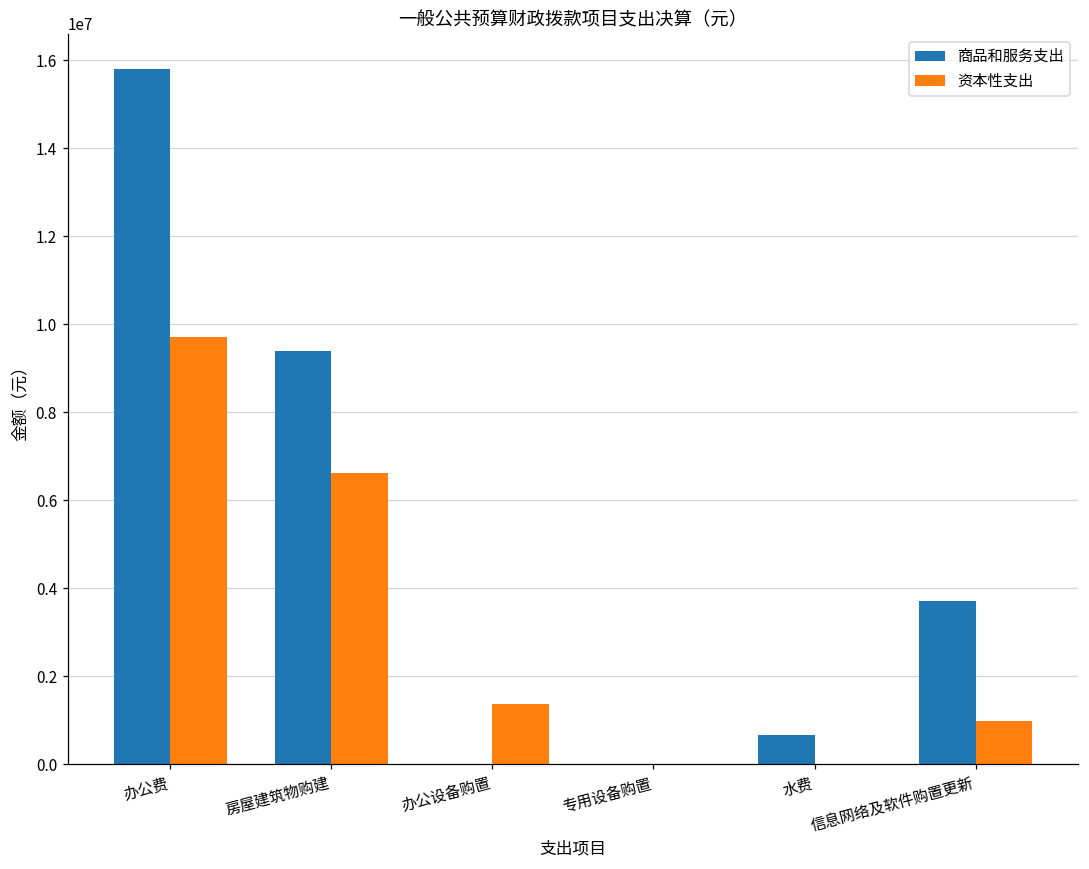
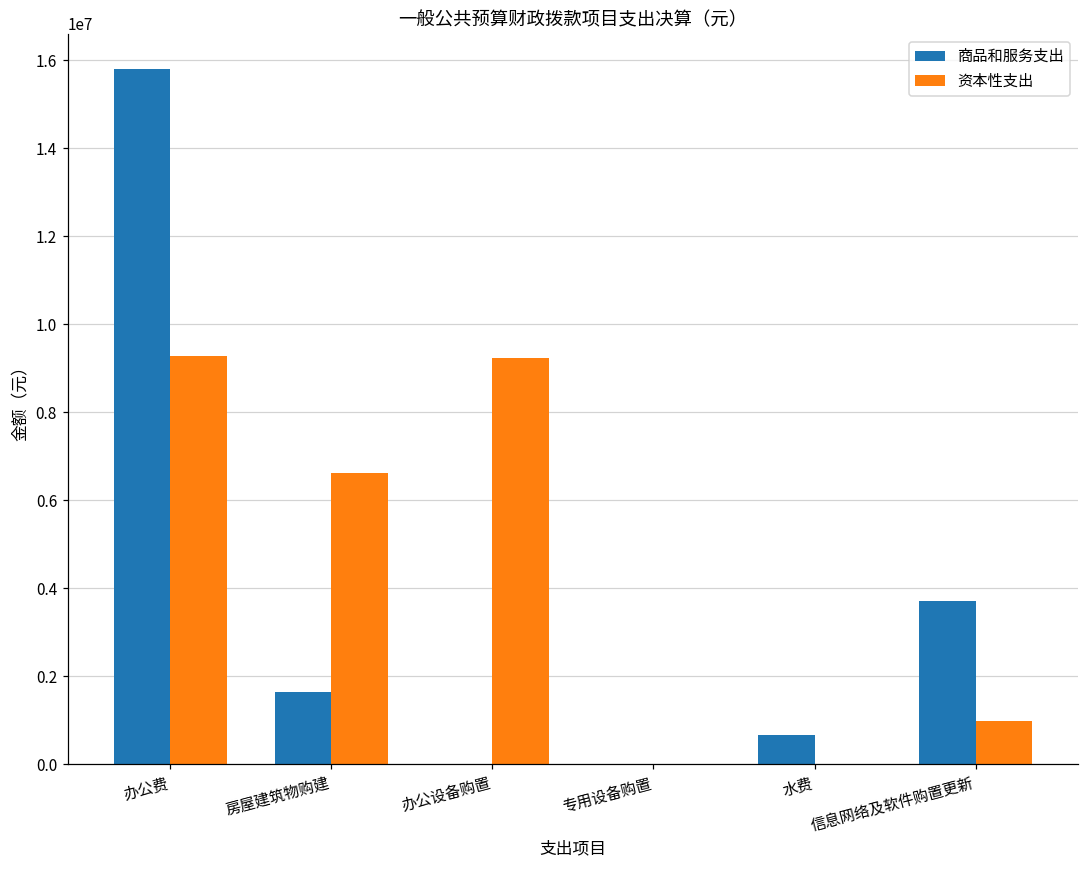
  {
    "商品和服务支出": {
      "办公费": 15800000,
-     "房屋建筑物购建": 9400000,
+     "房屋建筑物购建": 1600000,
      "办公设备购置": 0,
      "专用设备购置": 0,
      "水费": 700000,
      "信息网络及软件购置更新": 3700000
    },
    "资本性支出": {
-     "办公费": 9700000,
+     "办公费": 9300000,
      "房屋建筑物购建": 6600000,
-     "办公设备购置": 1400000,
+     "办公设备购置": 9200000,
      "专用设备购置": 0,
      "水费": 0,
      "信息网络及软件购置更新": 1000000
    }
  }
